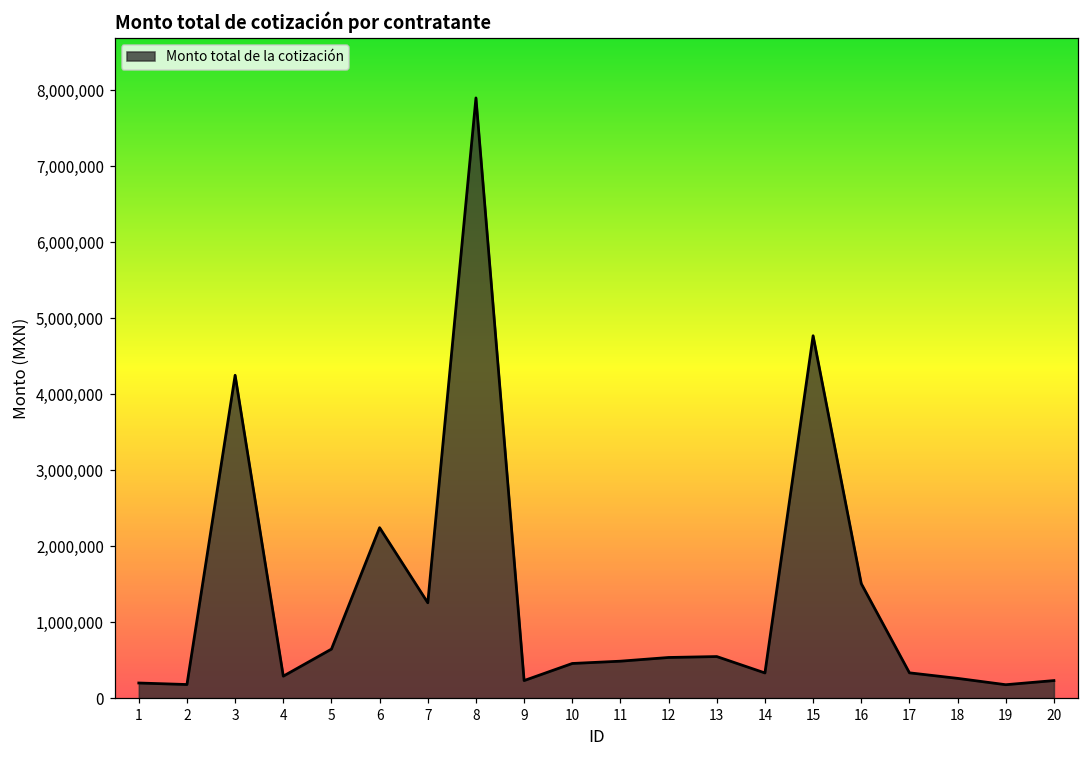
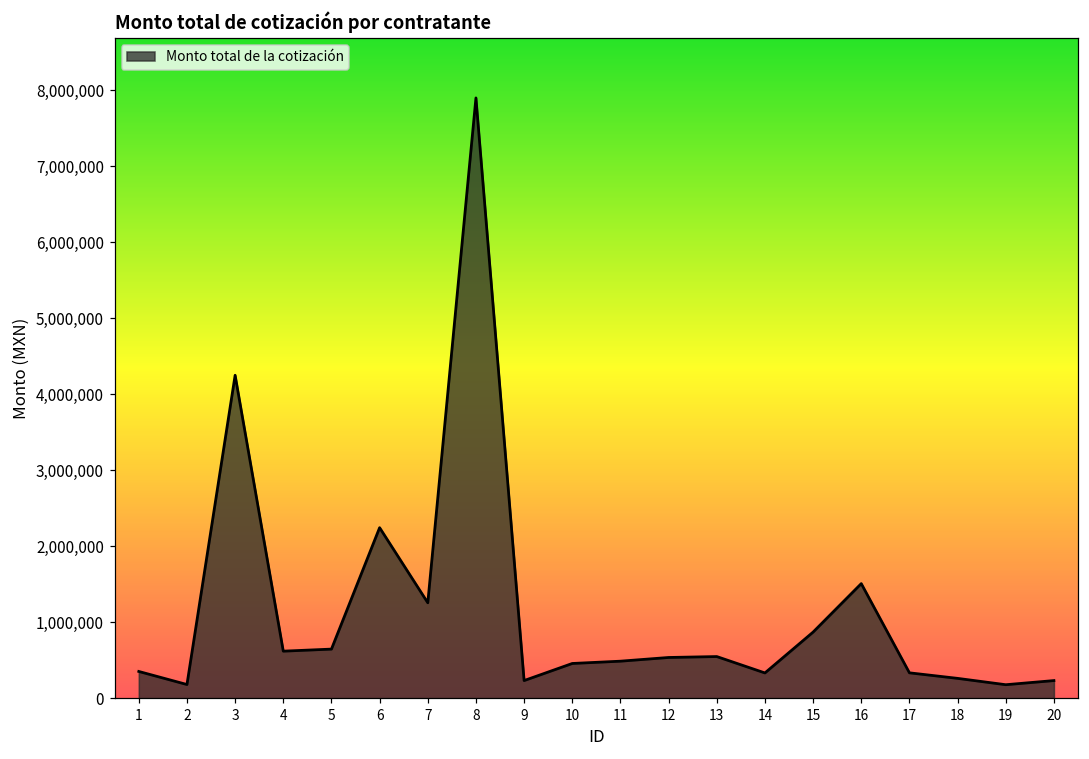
  {
-   "1": "200,000",
+   "1": "400,000",
    "2": "200,000",
    "3": "4,300,000",
-   "4": "300,000",
+   "4": "600,000",
    "5": "600,000",
    "6": "2,200,000",
    "7": "1,300,000",
    "8": "7,900,000",
    "9": "200,000",
    "10": "500,000",
    "11": "500,000",
    "12": "500,000",
    "13": "500,000",
    "14": "300,000",
-   "15": "4,800,000",
+   "15": "900,000",
    "16": "1,500,000",
    "17": "300,000",
    "18": "300,000",
    "19": "200,000",
    "20": "200,000"
  }
